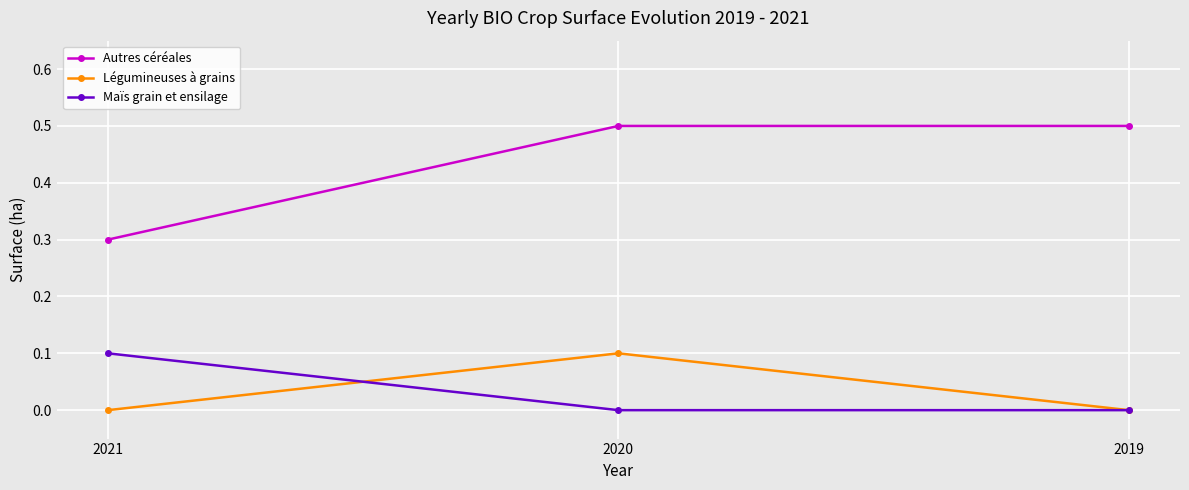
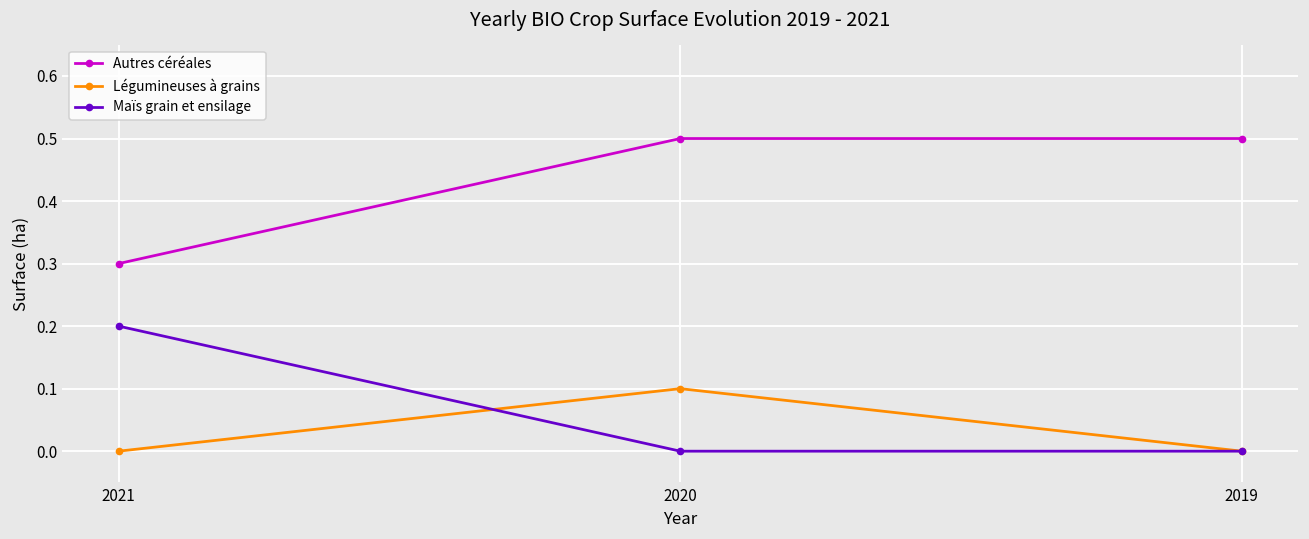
  {
    "Autres céréales": {
      "2021": 0.3,
      "2020": 0.5,
      "2019": 0.5
    },
    "Légumineuses à grains": {
      "2021": 0.0,
      "2020": 0.1
    },
    "Maïs grain et ensilage": {
-     "2021": 0.1,
+     "2021": 0.2,
      "2020": 0.0
    }
  }
